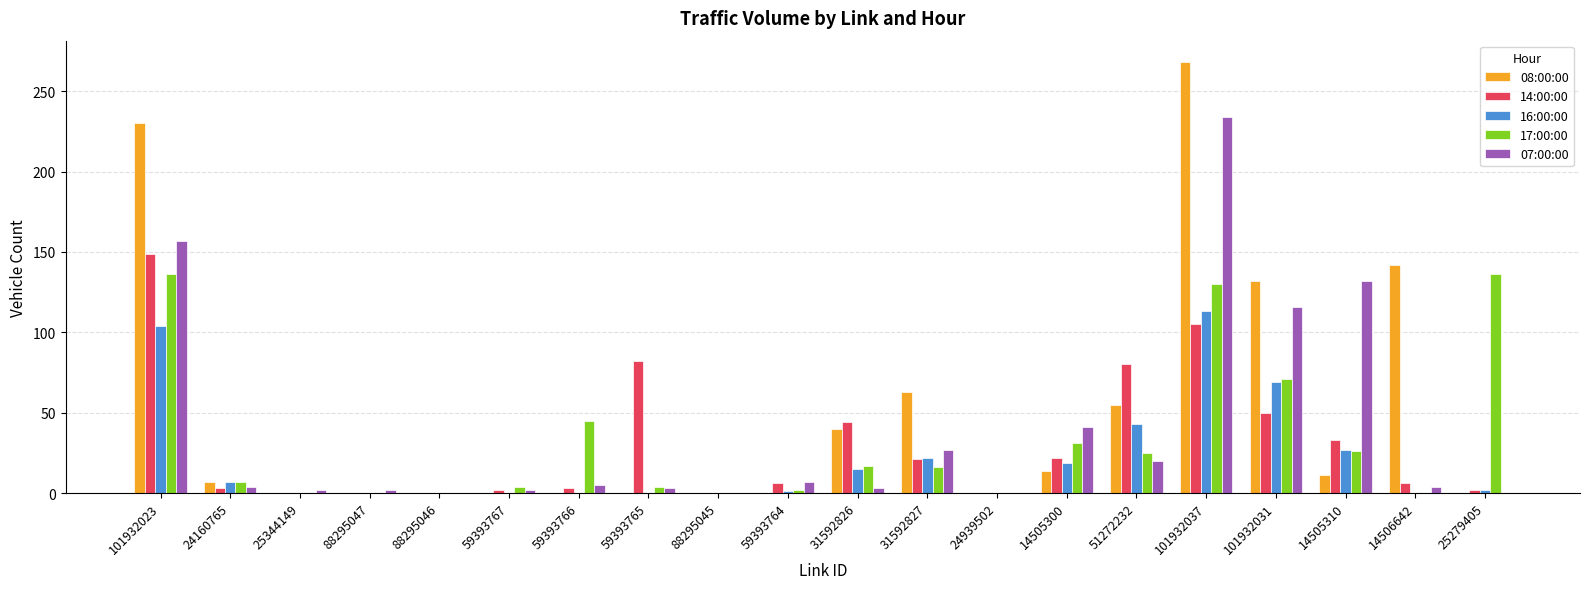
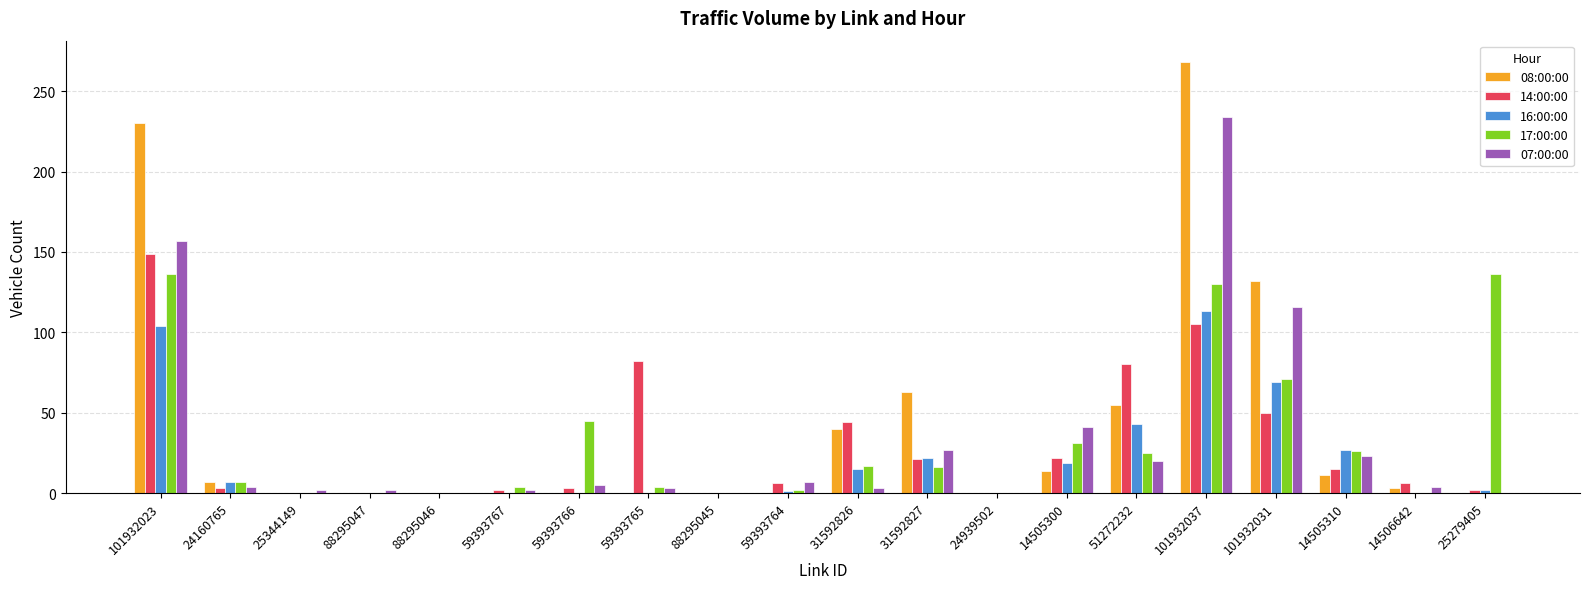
  {
    "08:00:00": {
      "101932023": 230,
      "24160765": 7,
      "25344149": 0,
      "88295047": 0,
      "88295046": 0,
      "59393767": 0,
      "59393766": 0,
      "59393765": 0,
      "88295045": 0,
      "59393764": 0,
      "31592826": 40,
      "31592827": 63,
      "24939502": 0,
      "14505300": 14,
      "51272232": 55,
      "101932037": 268,
      "101932031": 132,
      "14505310": 11,
-     "14506642": 142,
+     "14506642": 3,
      "25279405": 0
    },
    "14:00:00": {
      "101932023": 149,
      "24160765": 3,
      "25344149": 0,
      "88295047": 0,
      "88295046": 0,
      "59393767": 2,
      "59393766": 3,
      "59393765": 82,
      "88295045": 0,
      "59393764": 6,
      "31592826": 44,
      "31592827": 21,
      "24939502": 0,
      "14505300": 22,
      "51272232": 80,
      "101932037": 105,
      "101932031": 50,
-     "14505310": 33,
+     "14505310": 15,
      "14506642": 6,
      "25279405": 2
    },
    "16:00:00": {
      "101932023": 104,
      "24160765": 7,
      "25344149": 0,
      "88295047": 0,
      "88295046": 0,
      "59393767": 0,
      "59393766": 0,
      "59393765": 0,
      "88295045": 0,
      "31592826": 15,
      "31592827": 22,
      "24939502": 0,
      "14505300": 19,
      "51272232": 43,
      "101932037": 113,
      "101932031": 69,
      "14505310": 27,
      "14506642": 0,
      "25279405": 2
    },
    "17:00:00": {
      "101932023": 136,
      "24160765": 7,
      "25344149": 0,
      "88295047": 0,
      "88295046": 0,
      "59393767": 4,
      "59393766": 45,
      "59393765": 4,
      "88295045": 0,
      "59393764": 2,
      "31592826": 17,
      "31592827": 16,
      "24939502": 0,
      "14505300": 31,
      "51272232": 25,
      "101932037": 130,
      "101932031": 71,
      "14505310": 26,
      "14506642": 0,
      "25279405": 136
    },
    "07:00:00": {
      "101932023": 157,
      "24160765": 4,
      "25344149": 2,
      "88295047": 2,
      "88295046": 0,
      "59393767": 2,
      "59393766": 5,
      "59393765": 3,
      "88295045": 0,
      "59393764": 7,
      "31592826": 3,
      "31592827": 27,
      "24939502": 0,
      "14505300": 41,
      "51272232": 20,
      "101932037": 234,
      "101932031": 116,
-     "14505310": 132,
+     "14505310": 23,
      "14506642": 4,
      "25279405": 0
    }
  }
